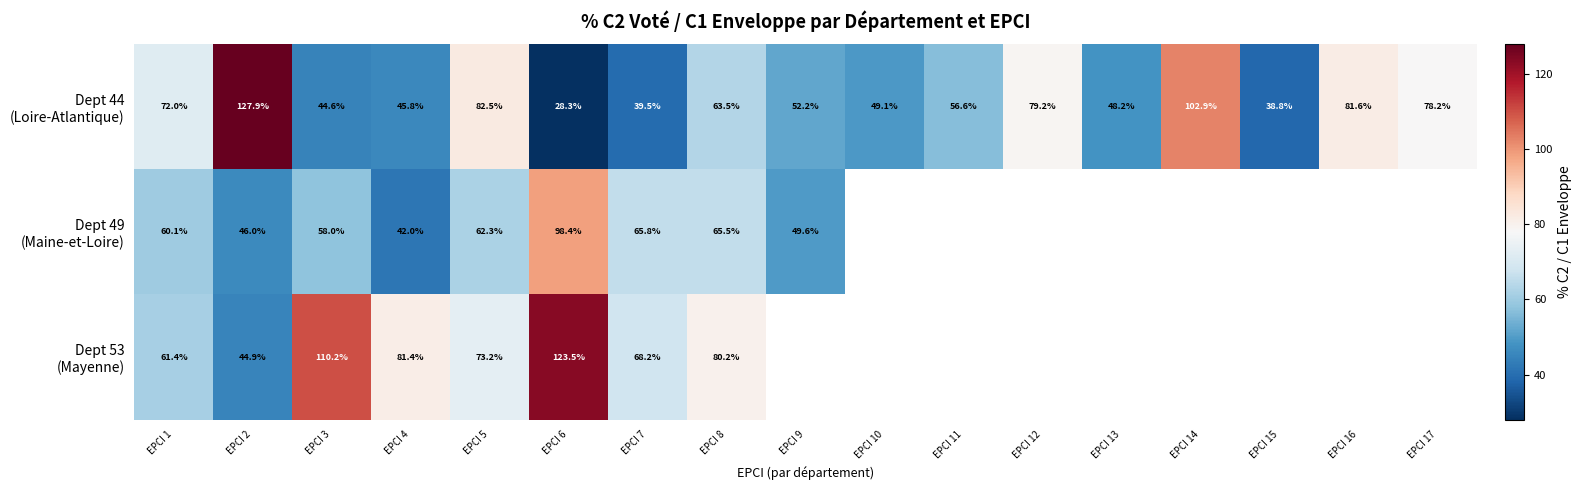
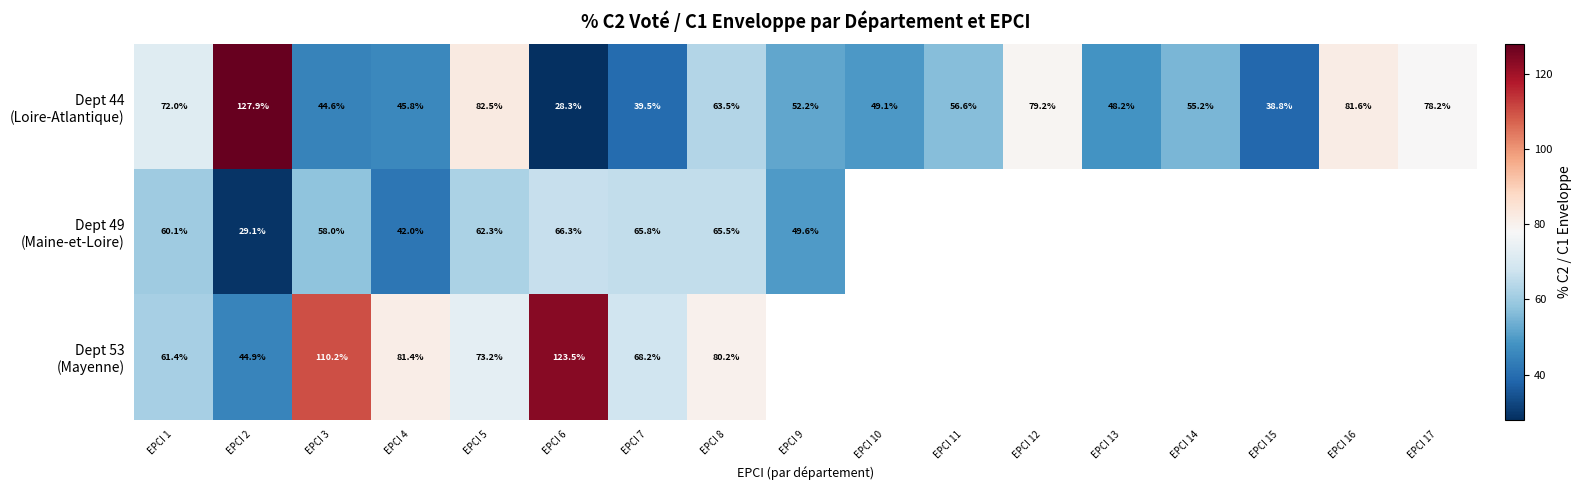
  {
    "Dept 44 (Loire-Atlantique)": {
      "EPCI 1": "72.0%",
      "EPCI 2": "127.9%",
      "EPCI 3": "44.6%",
      "EPCI 4": "45.8%",
      "EPCI 5": "82.5%",
      "EPCI 6": "28.3%",
      "EPCI 7": "39.5%",
      "EPCI 8": "63.5%",
      "EPCI 9": "52.2%",
      "EPCI 10": "49.1%",
      "EPCI 11": "56.6%",
      "EPCI 12": "79.2%",
      "EPCI 13": "48.2%",
-     "EPCI 14": "102.9%",
+     "EPCI 14": "55.2%",
      "EPCI 15": "38.8%",
      "EPCI 16": "81.6%",
      "EPCI 17": "78.2%"
    },
    "Dept 49 (Maine-et-Loire)": {
      "EPCI 1": "60.1%",
-     "EPCI 2": "46.0%",
+     "EPCI 2": "29.1%",
      "EPCI 3": "58.0%",
      "EPCI 4": "42.0%",
      "EPCI 5": "62.3%",
-     "EPCI 6": "98.4%",
+     "EPCI 6": "66.3%",
      "EPCI 7": "65.8%",
      "EPCI 8": "65.5%",
      "EPCI 9": "49.6%"
    },
    "Dept 53 (Mayenne)": {
      "EPCI 1": "61.4%",
      "EPCI 2": "44.9%",
      "EPCI 3": "110.2%",
      "EPCI 4": "81.4%",
      "EPCI 5": "73.2%",
      "EPCI 6": "123.5%",
      "EPCI 7": "68.2%",
      "EPCI 8": "80.2%"
    }
  }
